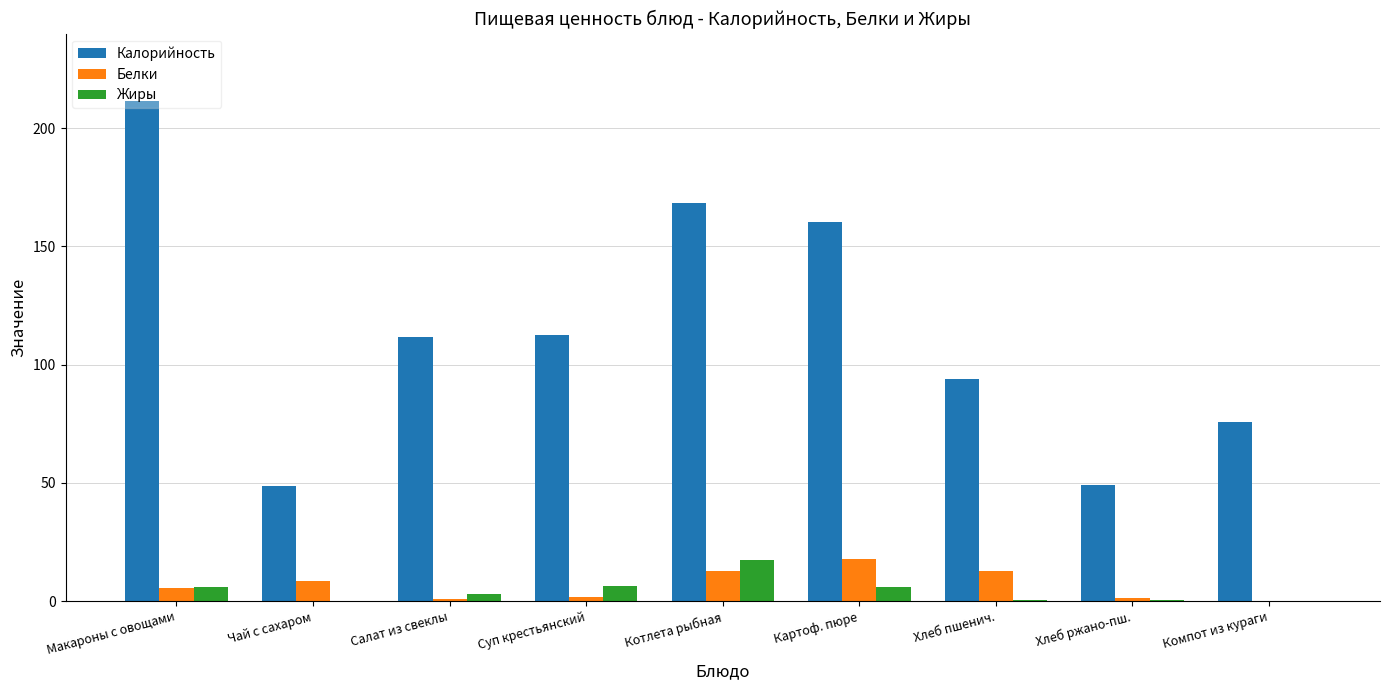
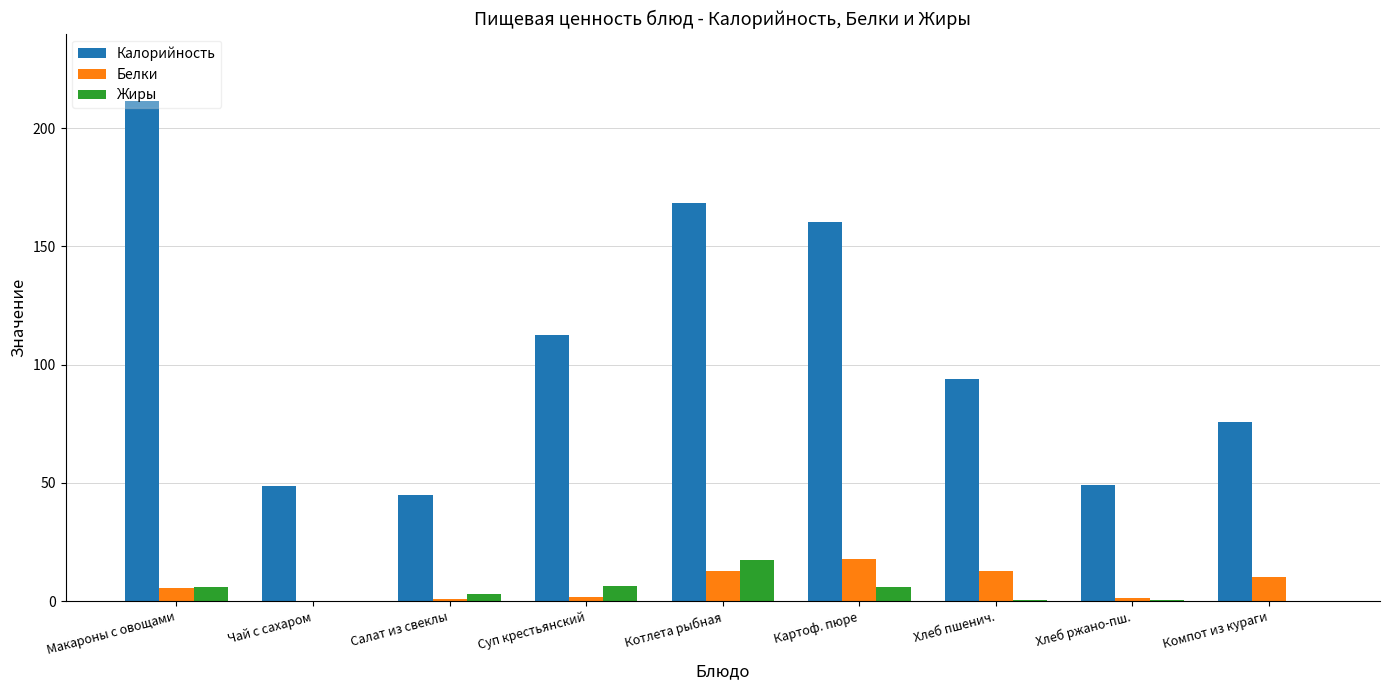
  {
    "Калорийность": {
      "Чай с сахаром": 49,
-     "Салат из свеклы": 112,
+     "Салат из свеклы": 45,
      "Суп крестьянский": 112,
      "Котлета рыбная": 168,
      "Картоф. пюре": 161,
      "Хлеб пшенич.": 94,
      "Хлеб ржано-пш.": 49,
      "Компот из кураги": 76
    },
    "Белки": {
      "Макароны с овощами": 5,
-     "Чай с сахаром": 9,
+     "Чай с сахаром": 0,
      "Суп крестьянский": 2,
      "Котлета рыбная": 13,
      "Картоф. пюре": 18,
      "Хлеб пшенич.": 13,
      "Хлеб ржано-пш.": 1,
-     "Компот из кураги": 0
+     "Компот из кураги": 10
    },
    "Жиры": {
      "Макароны с овощами": 6,
      "Чай с сахаром": 0,
      "Салат из свеклы": 3,
      "Суп крестьянский": 6,
      "Котлета рыбная": 17,
      "Картоф. пюре": 6,
      "Компот из кураги": 0
    }
  }
